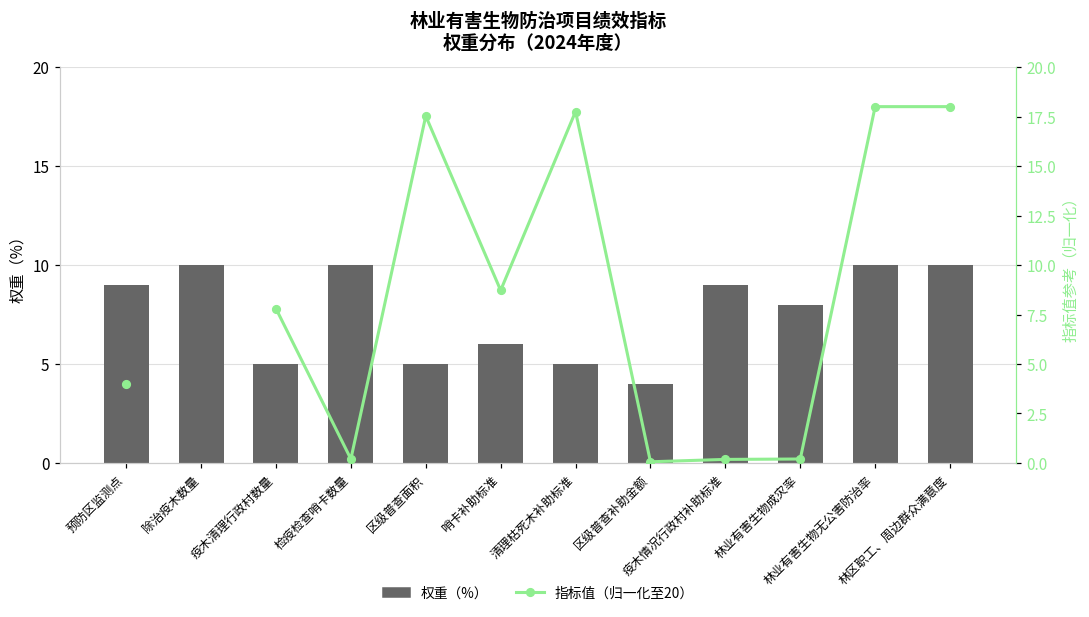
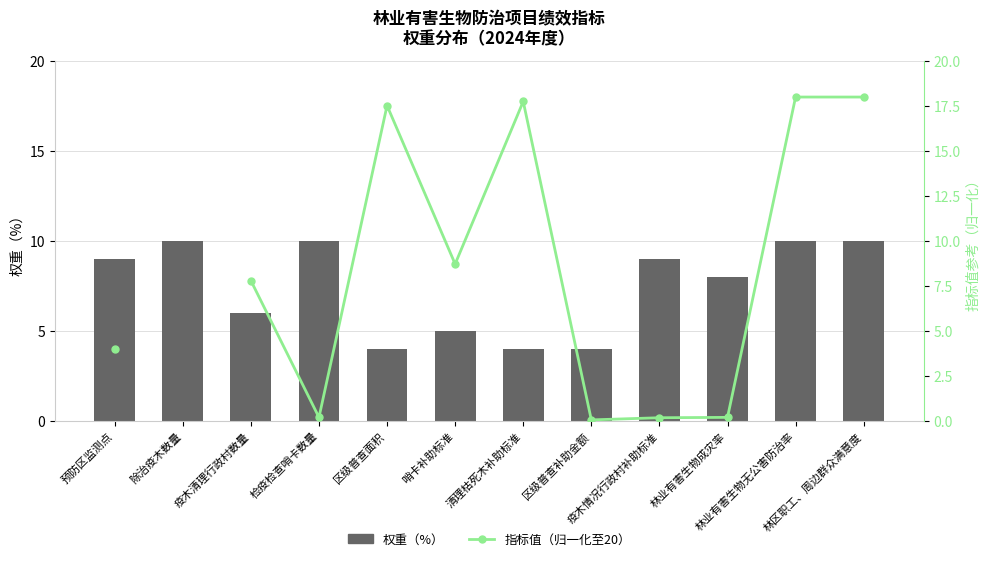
  {
    "权重（%）": {
      "预防区监测点": 9,
      "除治疫木数量": 10,
-     "疫木清理行政村数量": 5,
+     "疫木清理行政村数量": 6,
      "检疫检查哨卡数量": 10,
-     "区级普查面积": 5,
-     "哨卡补助标准": 6,
-     "清理枯死木补助标准": 5,
+     "区级普查面积": 4,
+     "哨卡补助标准": 5,
+     "清理枯死木补助标准": 4,
      "区级普查补助金额": 4,
      "疫木情况行政村补助标准": 9,
      "林业有害生物成灾率": 8,
      "林业有害生物无公害防治率": 10,
      "林区职工、周边群众满意度": 10
    },
    "指标值（归一化至20）": {
      "预防区监测点": 4.0,
      "疫木清理行政村数量": 7.8,
      "检疫检查哨卡数量": 0.2,
      "区级普查面积": 17.5,
      "哨卡补助标准": 8.7,
      "清理枯死木补助标准": 17.8,
      "区级普查补助金额": 0.1,
      "疫木情况行政村补助标准": 0.2,
      "林业有害生物成灾率": 0.2,
      "林业有害生物无公害防治率": 18.0,
      "林区职工、周边群众满意度": 18.0
    }
  }
